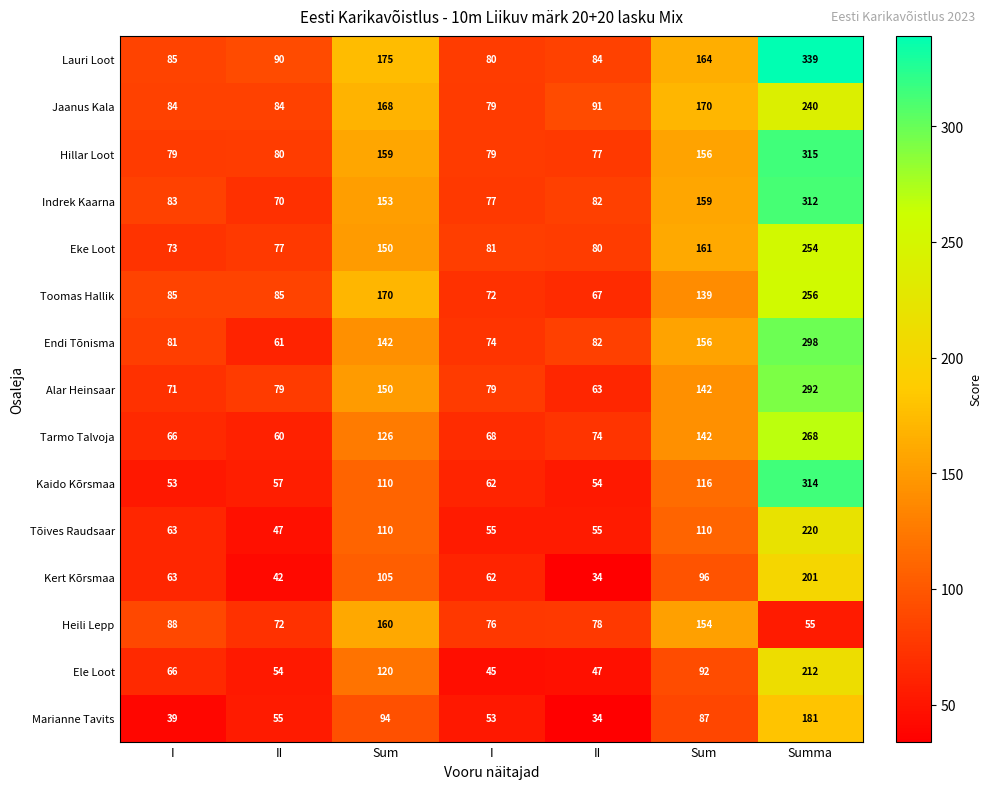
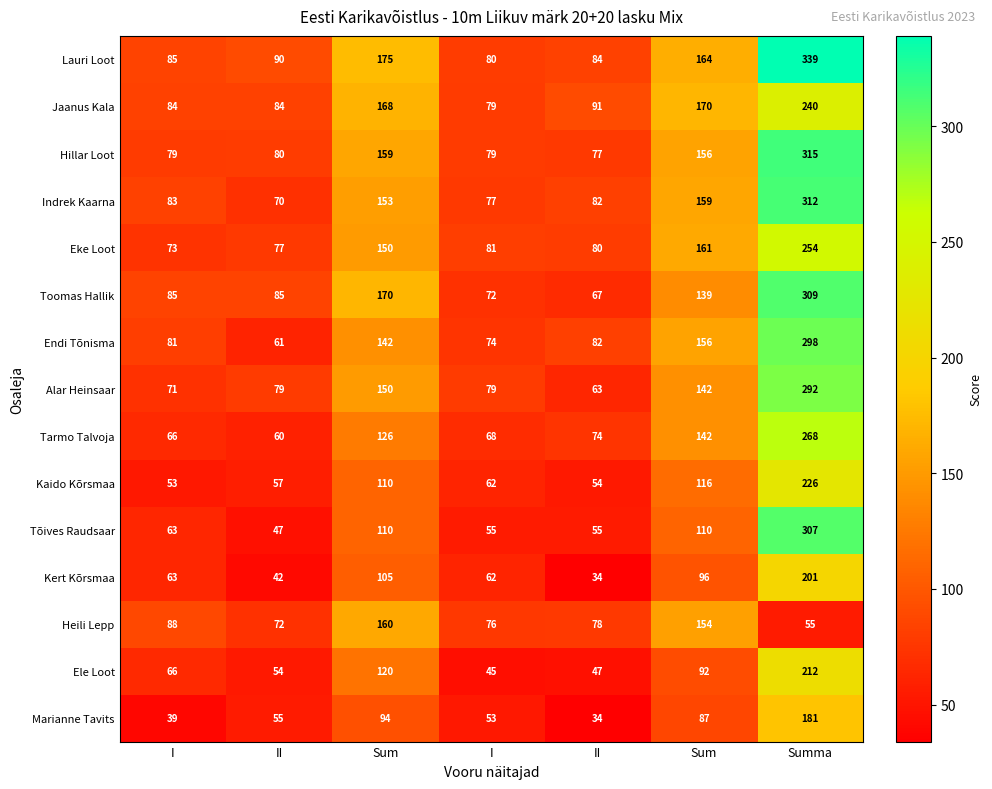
  {
    "Lauri Loot": {
      "Summa": 339
    },
    "Jaanus Kala": {
      "Summa": 240
    },
    "Hillar Loot": {
      "Summa": 315
    },
    "Indrek Kaarna": {
      "Summa": 312
    },
    "Eke Loot": {
      "Summa": 254
    },
    "Toomas Hallik": {
-     "Summa": 256
+     "Summa": 309
    },
    "Endi Tõnisma": {
      "Summa": 298
    },
    "Alar Heinsaar": {
      "Summa": 292
    },
    "Tarmo Talvoja": {
      "Summa": 268
    },
    "Kaido Kõrsmaa": {
-     "Summa": 314
+     "Summa": 226
    },
    "Tõives Raudsaar": {
-     "Summa": 220
+     "Summa": 307
    },
    "Kert Kõrsmaa": {
      "Summa": 201
    },
    "Heili Lepp": {
      "Summa": 55
    },
    "Ele Loot": {
      "Summa": 212
    },
    "Marianne Tavits": {
      "Summa": 181
    }
  }
